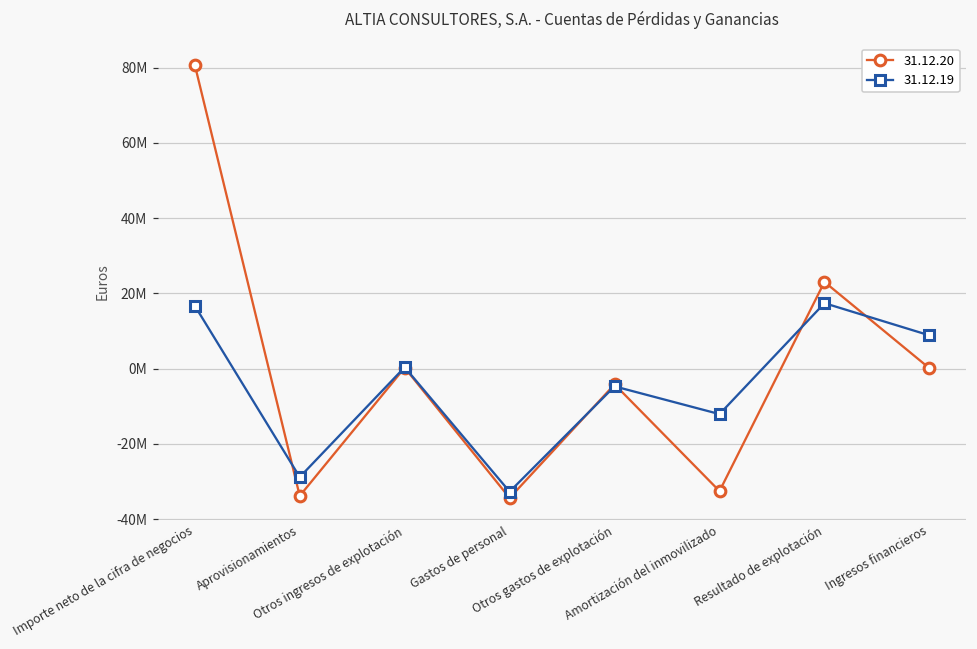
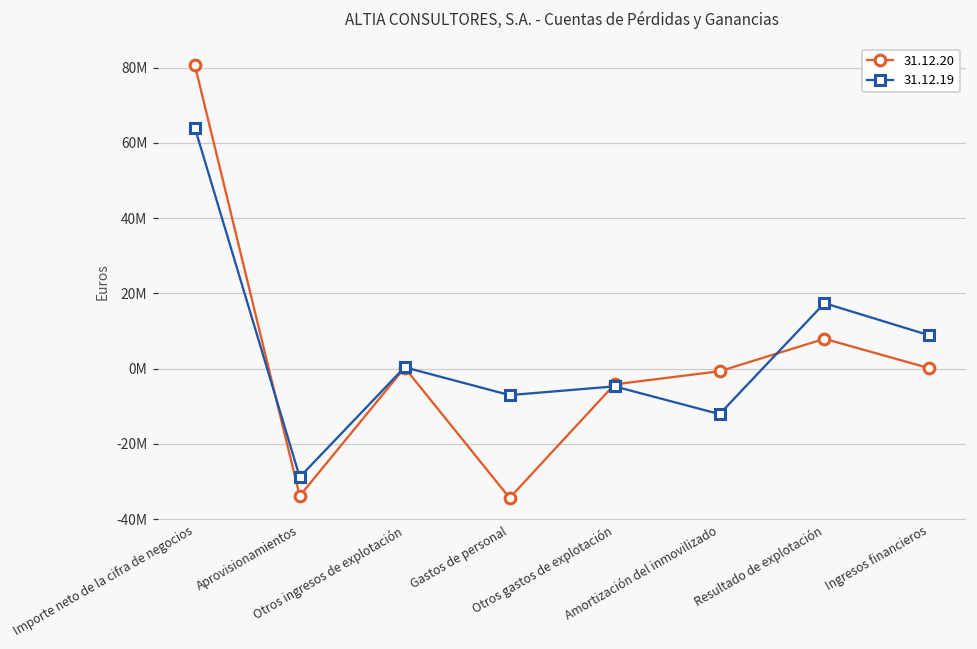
  {
    "31.12.20": {
      "Importe neto de la cifra de negocios": 81000000,
      "Aprovisionamientos": -34000000,
      "Gastos de personal": -34000000,
-     "Amortización del inmovilizado": -33000000,
-     "Resultado de explotación": 23000000,
+     "Amortización del inmovilizado": -1000000,
+     "Resultado de explotación": 8000000,
      "Ingresos financieros": 0
    },
    "31.12.19": {
-     "Importe neto de la cifra de negocios": 17000000,
+     "Importe neto de la cifra de negocios": 64000000,
      "Aprovisionamientos": -29000000,
-     "Gastos de personal": -33000000,
+     "Gastos de personal": -7000000,
      "Amortización del inmovilizado": -12000000,
      "Resultado de explotación": 17000000,
      "Ingresos financieros": 9000000
    }
  }
